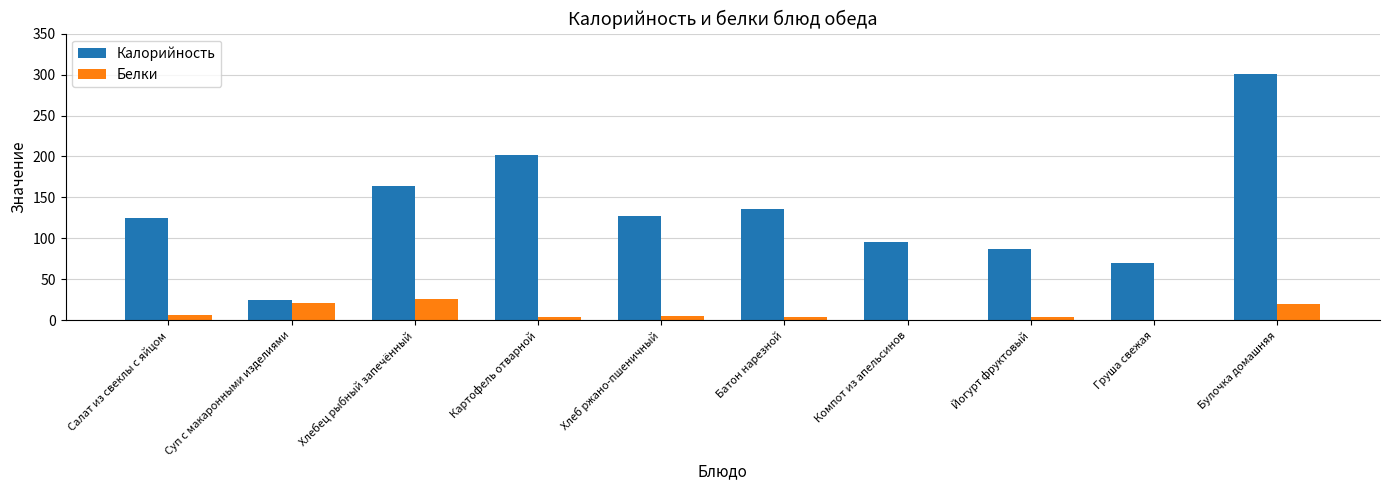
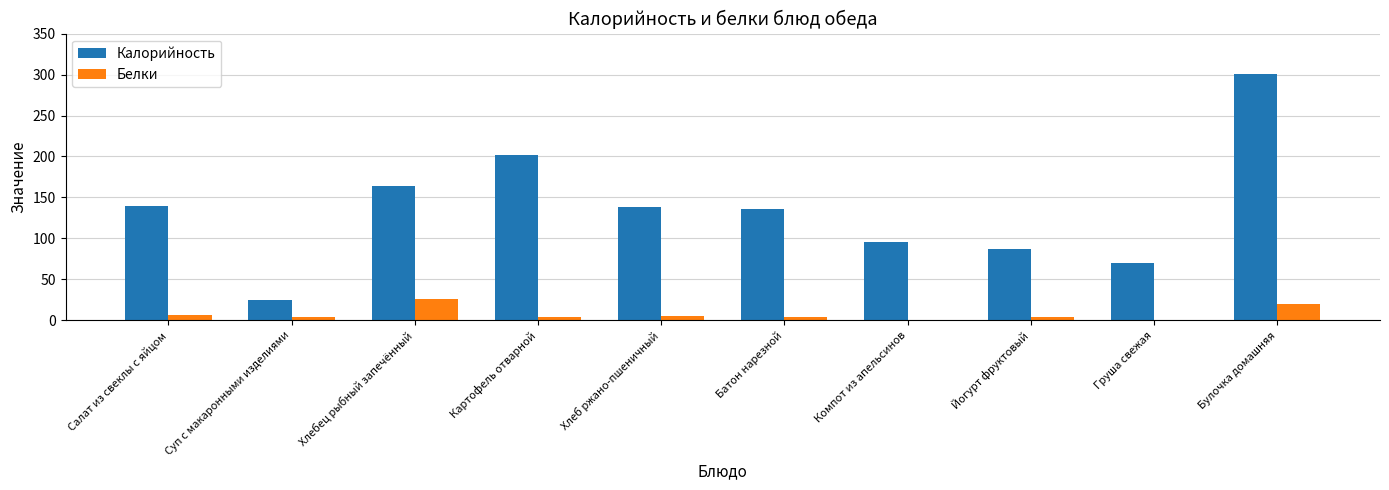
  {
    "Калорийность": {
-     "Салат из свеклы с яйцом": 130,
+     "Салат из свеклы с яйцом": 140,
      "Суп с макаронными изделиями": 30,
      "Хлебец рыбный запечённый": 160,
      "Картофель отварной": 200,
-     "Хлеб ржано-пшеничный": 130,
+     "Хлеб ржано-пшеничный": 140,
      "Батон нарезной": 140,
      "Компот из апельсинов": 100,
      "Йогурт фруктовый": 90,
      "Груша свежая": 70,
      "Булочка домашняя": 300
    },
    "Белки": {
      "Салат из свеклы с яйцом": 10,
-     "Суп с макаронными изделиями": 20,
+     "Суп с макаронными изделиями": 0,
      "Хлебец рыбный запечённый": 30,
      "Картофель отварной": 0,
      "Хлеб ржано-пшеничный": 0,
      "Батон нарезной": 0,
      "Йогурт фруктовый": 0,
      "Булочка домашняя": 20
    }
  }
